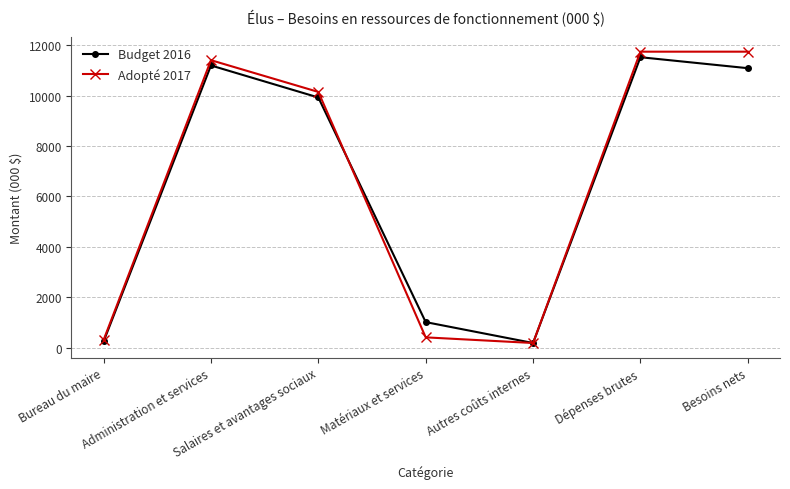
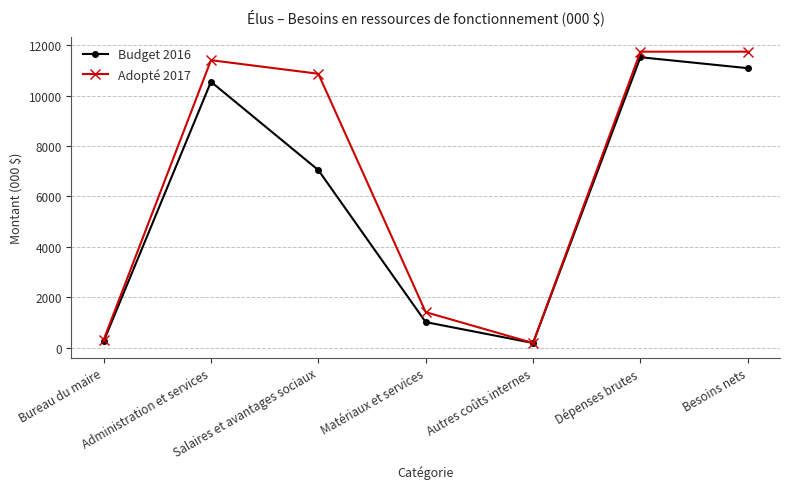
  {
    "Budget 2016": {
-     "Administration et services": 11200,
-     "Salaires et avantages sociaux": 9900,
+     "Administration et services": 10500,
+     "Salaires et avantages sociaux": 7000,
      "Matériaux et services": 1000,
      "Dépenses brutes": 11500,
      "Besoins nets": 11100
    },
    "Adopté 2017": {
      "Administration et services": 11400,
-     "Salaires et avantages sociaux": 10100,
-     "Matériaux et services": 400,
+     "Salaires et avantages sociaux": 10900,
+     "Matériaux et services": 1400,
      "Dépenses brutes": 11700,
      "Besoins nets": 11700
    }
  }
